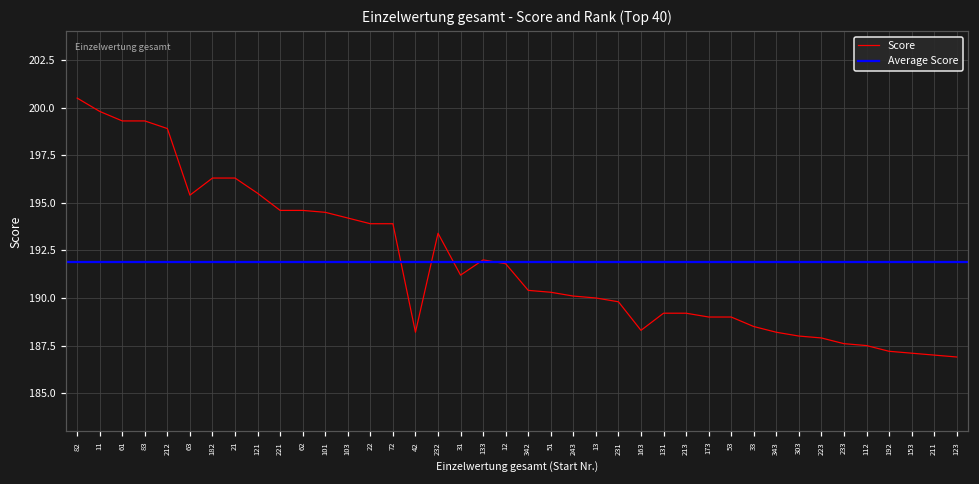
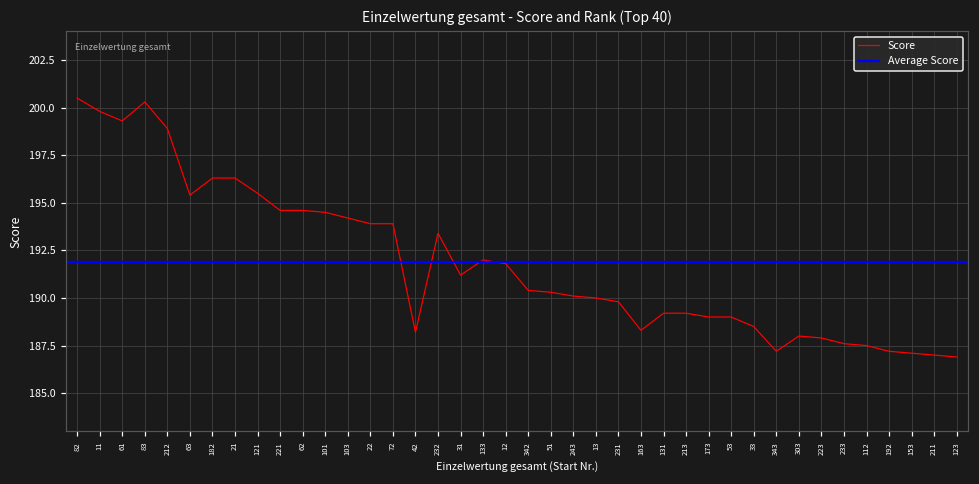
  {
    "82": 200.5,
    "11": 199.8,
    "61": 199.3,
-   "83": 199.3,
+   "83": 200.3,
    "212": 198.9,
    "63": 195.4,
    "182": 196.3,
    "21": 196.3,
    "121": 195.5,
    "221": 194.6,
    "62": 194.6,
    "101": 194.5,
    "103": 194.2,
    "22": 193.9,
    "72": 193.9,
    "42": 188.2,
    "232": 193.4,
    "31": 191.2,
    "133": 192.0,
    "12": 191.8,
    "342": 190.4,
    "51": 190.3,
    "243": 190.1,
    "13": 190.0,
    "231": 189.8,
    "163": 188.3,
    "131": 189.2,
    "213": 189.2,
    "173": 189.0,
    "53": 189.0,
    "33": 188.5,
-   "343": 188.2,
+   "343": 187.2,
    "303": 188.0,
    "223": 187.9,
    "233": 187.6,
    "112": 187.5,
    "192": 187.2,
    "153": 187.1,
    "211": 187.0,
    "123": 186.9
  }
